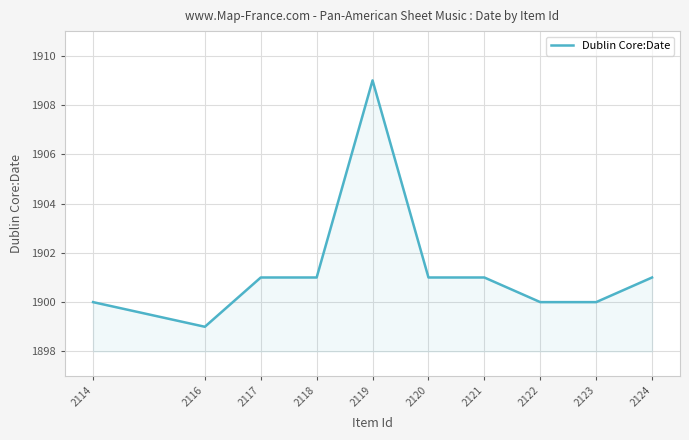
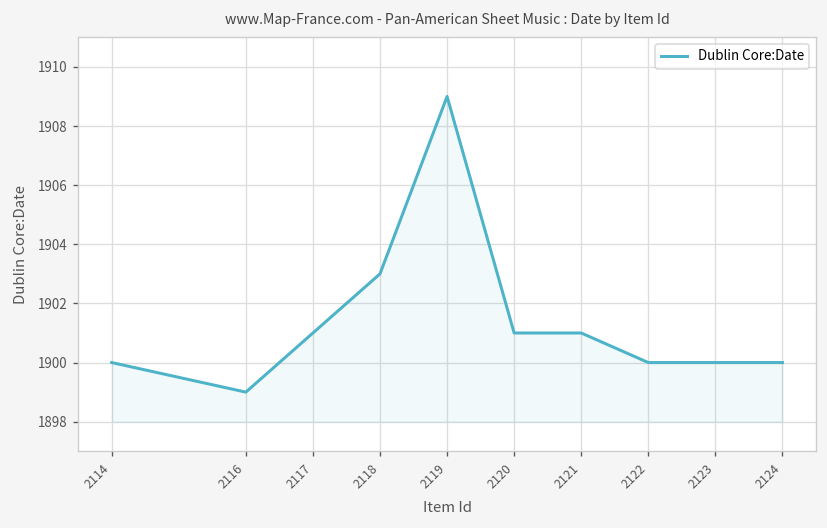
  {
    "2114": 1900,
    "2116": 1899,
    "2117": 1901,
-   "2118": 1901,
+   "2118": 1903,
    "2119": 1909,
    "2120": 1901,
    "2121": 1901,
    "2122": 1900,
    "2123": 1900,
-   "2124": 1901
+   "2124": 1900
  }
